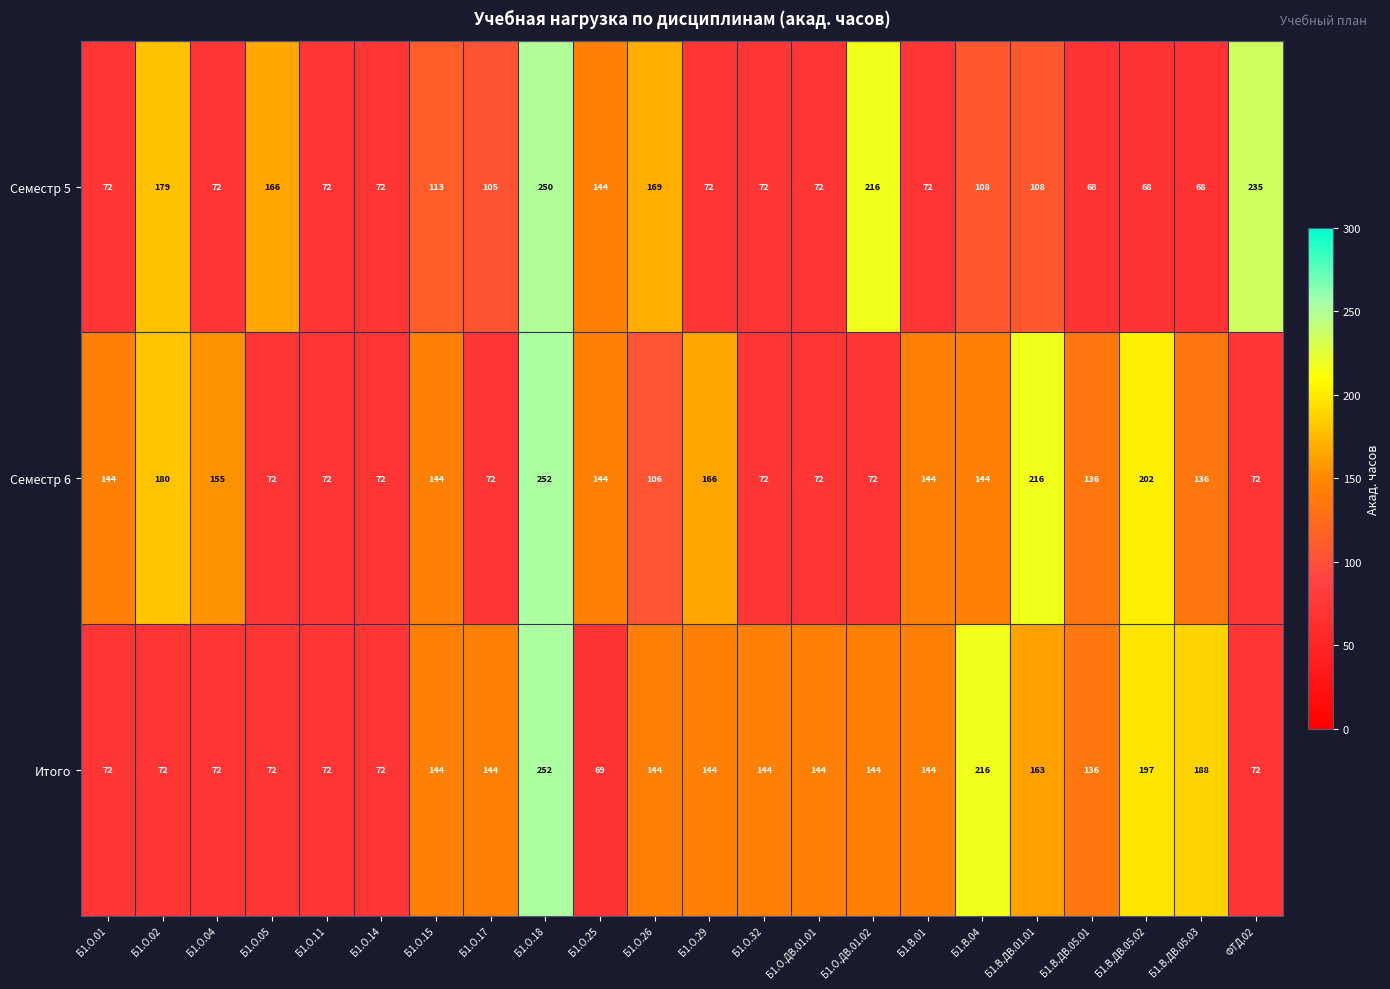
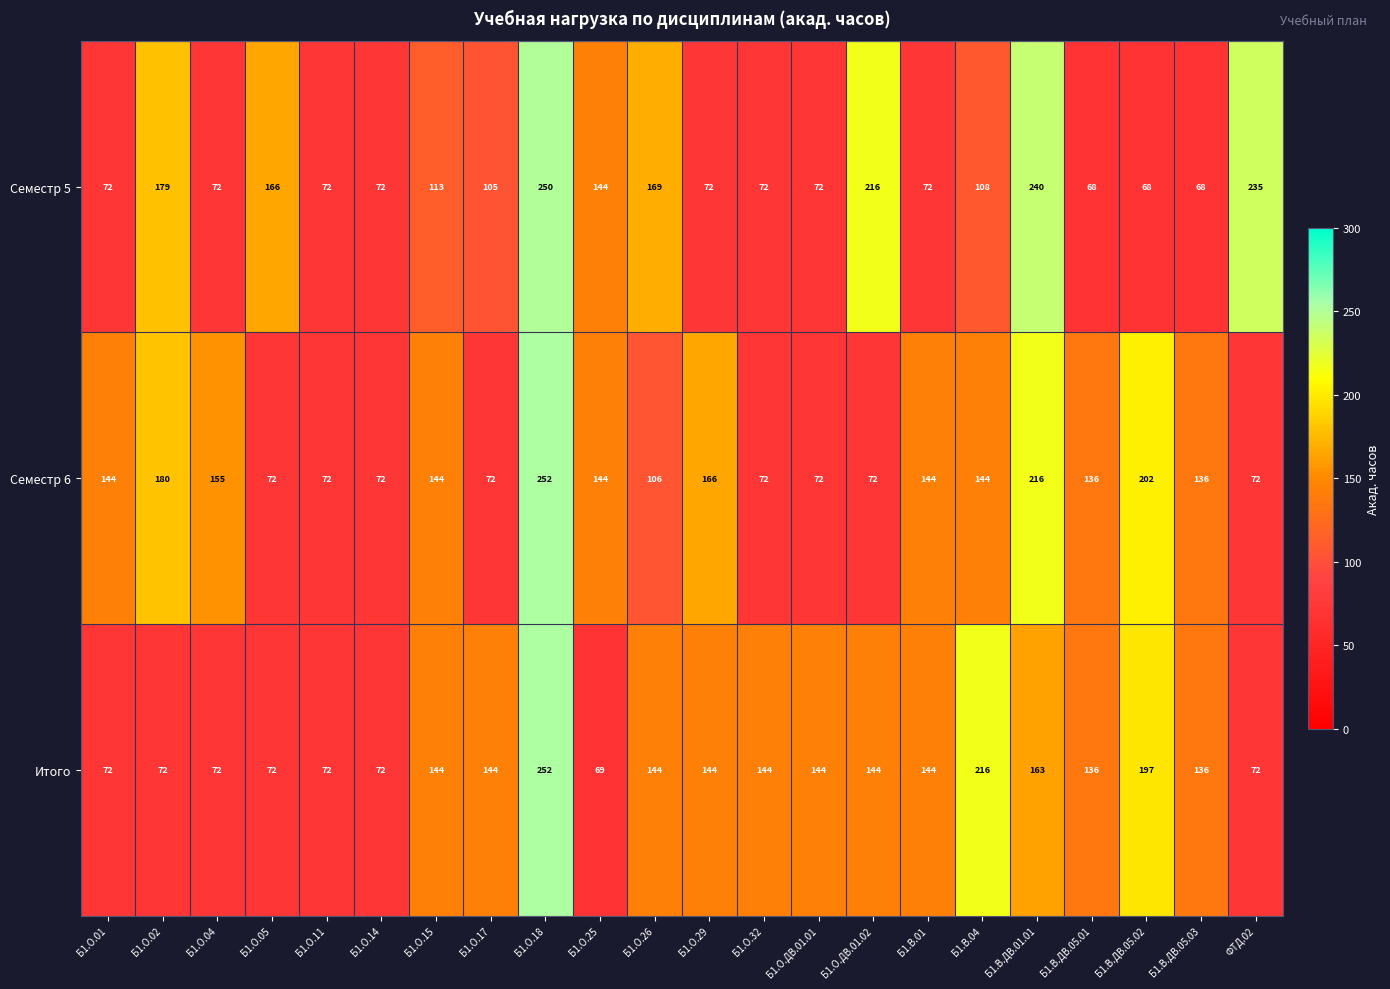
  {
    "Семестр 5": {
      "Б1.О.01": 72,
      "Б1.О.02": 179,
      "Б1.О.04": 72,
      "Б1.О.05": 166,
      "Б1.О.11": 72,
      "Б1.О.14": 72,
      "Б1.О.15": 113,
      "Б1.О.17": 105,
      "Б1.О.18": 250,
      "Б1.О.25": 144,
      "Б1.О.26": 169,
      "Б1.О.29": 72,
      "Б1.О.32": 72,
      "Б1.О.ДВ.01.01": 72,
      "Б1.О.ДВ.01.02": 216,
      "Б1.В.01": 72,
      "Б1.В.04": 108,
-     "Б1.В.ДВ.01.01": 108,
+     "Б1.В.ДВ.01.01": 240,
      "Б1.В.ДВ.05.01": 68,
      "Б1.В.ДВ.05.02": 68,
      "Б1.В.ДВ.05.03": 68,
      "ФТД.02": 235
    },
    "Семестр 6": {
      "Б1.О.01": 144,
      "Б1.О.02": 180,
      "Б1.О.04": 155,
      "Б1.О.05": 72,
      "Б1.О.11": 72,
      "Б1.О.14": 72,
      "Б1.О.15": 144,
      "Б1.О.17": 72,
      "Б1.О.18": 252,
      "Б1.О.25": 144,
      "Б1.О.26": 106,
      "Б1.О.29": 166,
      "Б1.О.32": 72,
      "Б1.О.ДВ.01.01": 72,
      "Б1.О.ДВ.01.02": 72,
      "Б1.В.01": 144,
      "Б1.В.04": 144,
      "Б1.В.ДВ.01.01": 216,
      "Б1.В.ДВ.05.01": 136,
      "Б1.В.ДВ.05.02": 202,
      "Б1.В.ДВ.05.03": 136,
      "ФТД.02": 72
    },
    "Итого": {
      "Б1.О.01": 72,
      "Б1.О.02": 72,
      "Б1.О.04": 72,
      "Б1.О.05": 72,
      "Б1.О.11": 72,
      "Б1.О.14": 72,
      "Б1.О.15": 144,
      "Б1.О.17": 144,
      "Б1.О.18": 252,
      "Б1.О.25": 69,
      "Б1.О.26": 144,
      "Б1.О.29": 144,
      "Б1.О.32": 144,
      "Б1.О.ДВ.01.01": 144,
      "Б1.О.ДВ.01.02": 144,
      "Б1.В.01": 144,
      "Б1.В.04": 216,
      "Б1.В.ДВ.01.01": 163,
      "Б1.В.ДВ.05.01": 136,
      "Б1.В.ДВ.05.02": 197,
-     "Б1.В.ДВ.05.03": 188,
+     "Б1.В.ДВ.05.03": 136,
      "ФТД.02": 72
    }
  }
